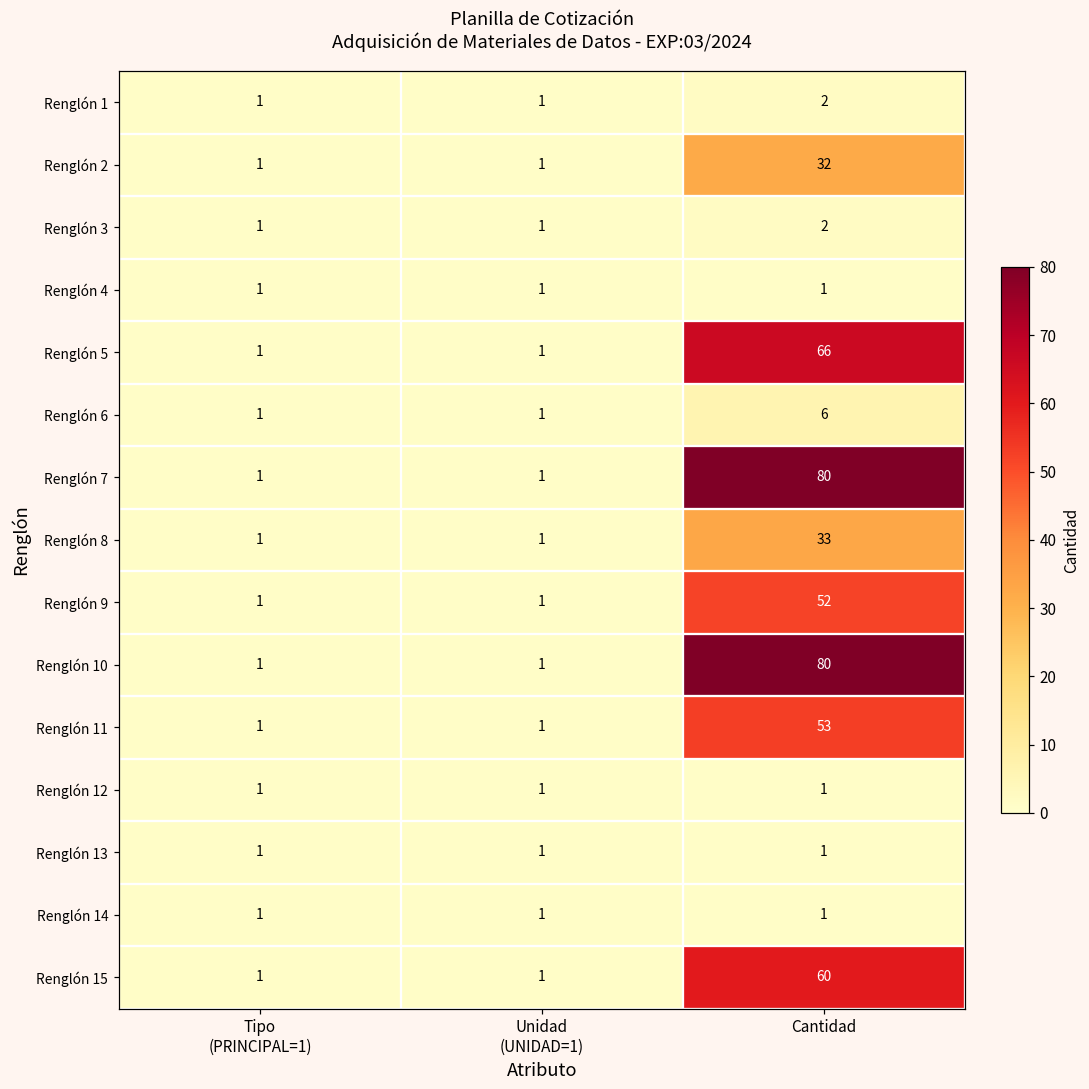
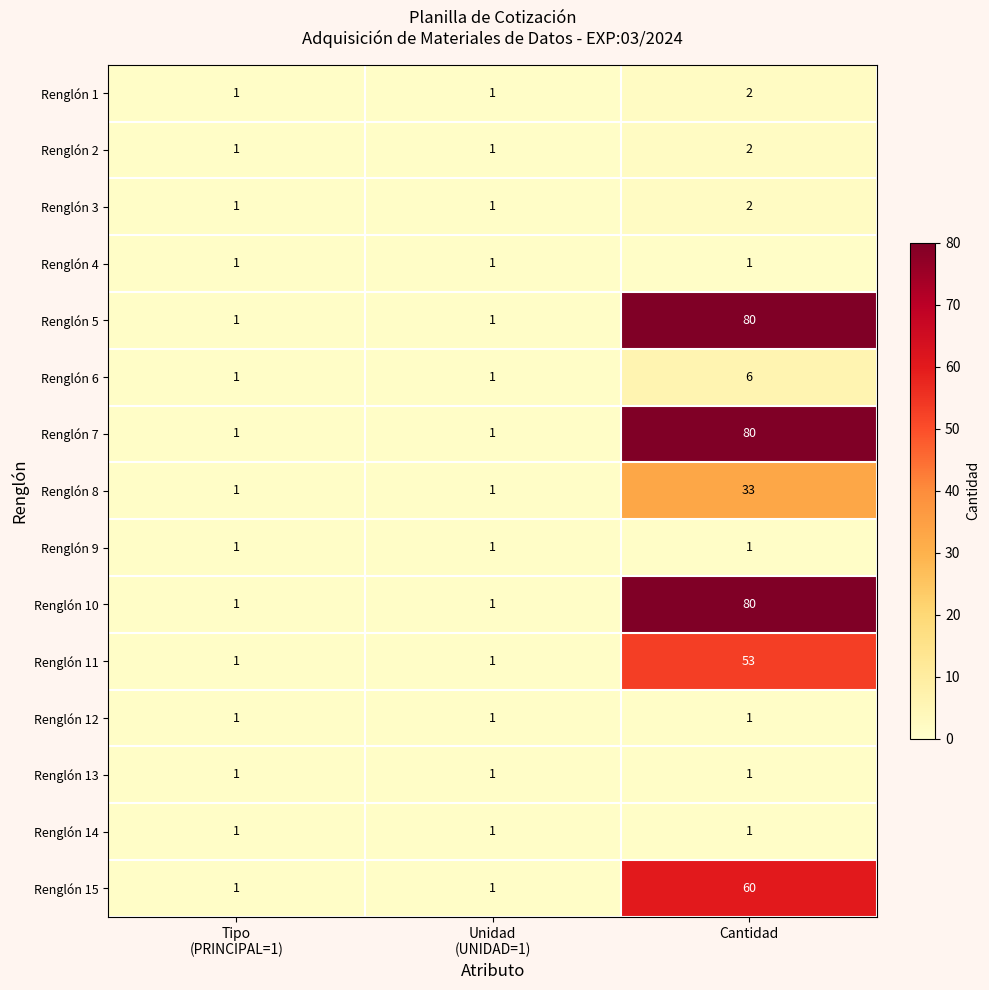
  {
    "Renglón 1": {
      "Tipo (PRINCIPAL=1)": 1,
      "Unidad (UNIDAD=1)": 1,
      "Cantidad": 2
    },
    "Renglón 2": {
      "Tipo (PRINCIPAL=1)": 1,
      "Unidad (UNIDAD=1)": 1,
-     "Cantidad": 32
+     "Cantidad": 2
    },
    "Renglón 3": {
      "Tipo (PRINCIPAL=1)": 1,
      "Unidad (UNIDAD=1)": 1,
      "Cantidad": 2
    },
    "Renglón 4": {
      "Tipo (PRINCIPAL=1)": 1,
      "Unidad (UNIDAD=1)": 1,
      "Cantidad": 1
    },
    "Renglón 5": {
      "Tipo (PRINCIPAL=1)": 1,
      "Unidad (UNIDAD=1)": 1,
-     "Cantidad": 66
+     "Cantidad": 80
    },
    "Renglón 6": {
      "Tipo (PRINCIPAL=1)": 1,
      "Unidad (UNIDAD=1)": 1,
      "Cantidad": 6
    },
    "Renglón 7": {
      "Tipo (PRINCIPAL=1)": 1,
      "Unidad (UNIDAD=1)": 1,
      "Cantidad": 80
    },
    "Renglón 8": {
      "Tipo (PRINCIPAL=1)": 1,
      "Unidad (UNIDAD=1)": 1,
      "Cantidad": 33
    },
    "Renglón 9": {
      "Tipo (PRINCIPAL=1)": 1,
      "Unidad (UNIDAD=1)": 1,
-     "Cantidad": 52
+     "Cantidad": 1
    },
    "Renglón 10": {
      "Tipo (PRINCIPAL=1)": 1,
      "Unidad (UNIDAD=1)": 1,
      "Cantidad": 80
    },
    "Renglón 11": {
      "Tipo (PRINCIPAL=1)": 1,
      "Unidad (UNIDAD=1)": 1,
      "Cantidad": 53
    },
    "Renglón 12": {
      "Tipo (PRINCIPAL=1)": 1,
      "Unidad (UNIDAD=1)": 1,
      "Cantidad": 1
    },
    "Renglón 13": {
      "Tipo (PRINCIPAL=1)": 1,
      "Unidad (UNIDAD=1)": 1,
      "Cantidad": 1
    },
    "Renglón 14": {
      "Tipo (PRINCIPAL=1)": 1,
      "Unidad (UNIDAD=1)": 1,
      "Cantidad": 1
    },
    "Renglón 15": {
      "Tipo (PRINCIPAL=1)": 1,
      "Unidad (UNIDAD=1)": 1,
      "Cantidad": 60
    }
  }
